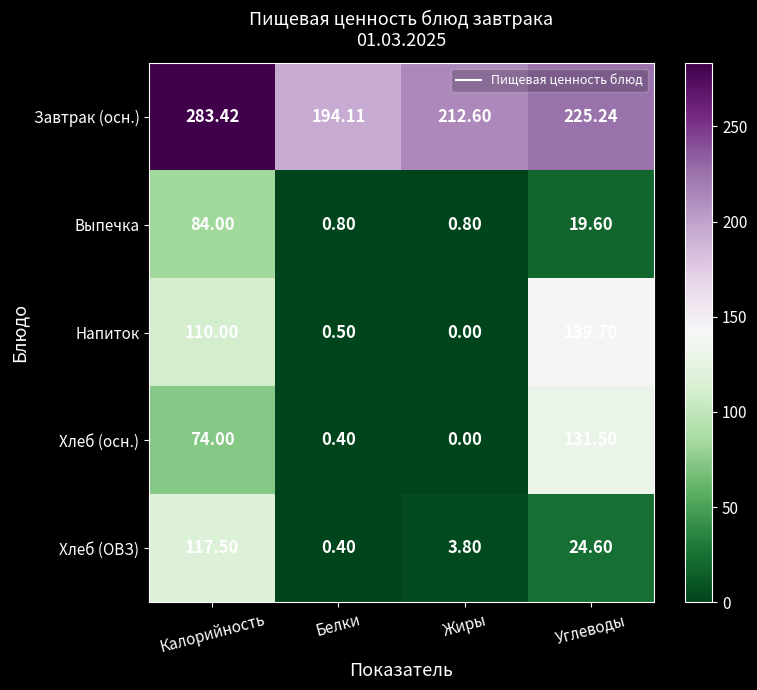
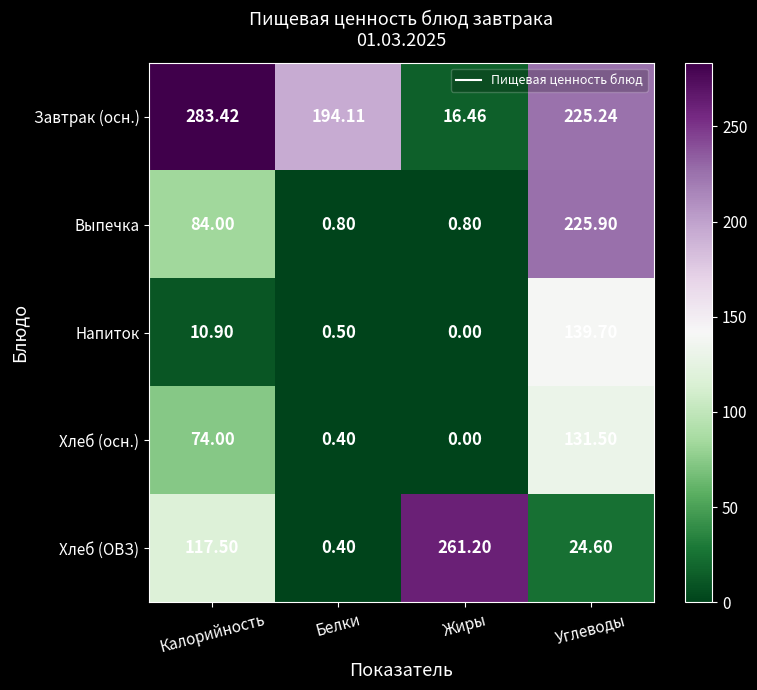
  {
    "Завтрак (осн.)": {
      "Калорийность": 283.42,
      "Белки": 194.11,
-     "Жиры": 212.60,
+     "Жиры": 16.46,
      "Углеводы": 225.24
    },
    "Выпечка": {
      "Калорийность": 84.00,
      "Белки": 0.80,
      "Жиры": 0.80,
-     "Углеводы": 19.60
+     "Углеводы": 225.90
    },
    "Напиток": {
-     "Калорийность": 110.00,
+     "Калорийность": 10.90,
      "Белки": 0.50,
      "Жиры": 0.00
    },
    "Хлеб (осн.)": {
      "Калорийность": 74.00,
      "Белки": 0.40,
      "Жиры": 0.00
    },
    "Хлеб (ОВЗ)": {
      "Белки": 0.40,
-     "Жиры": 3.80,
+     "Жиры": 261.20,
      "Углеводы": 24.60
    }
  }
